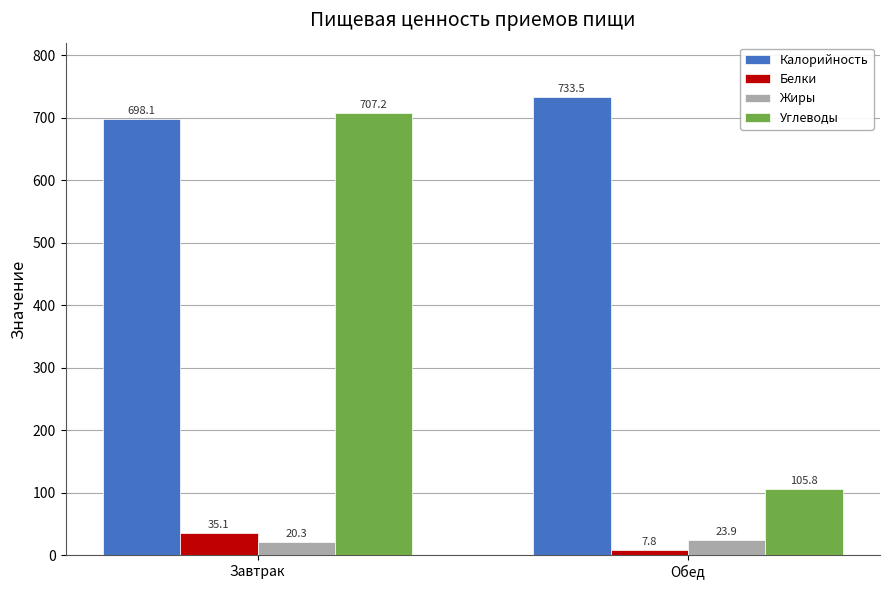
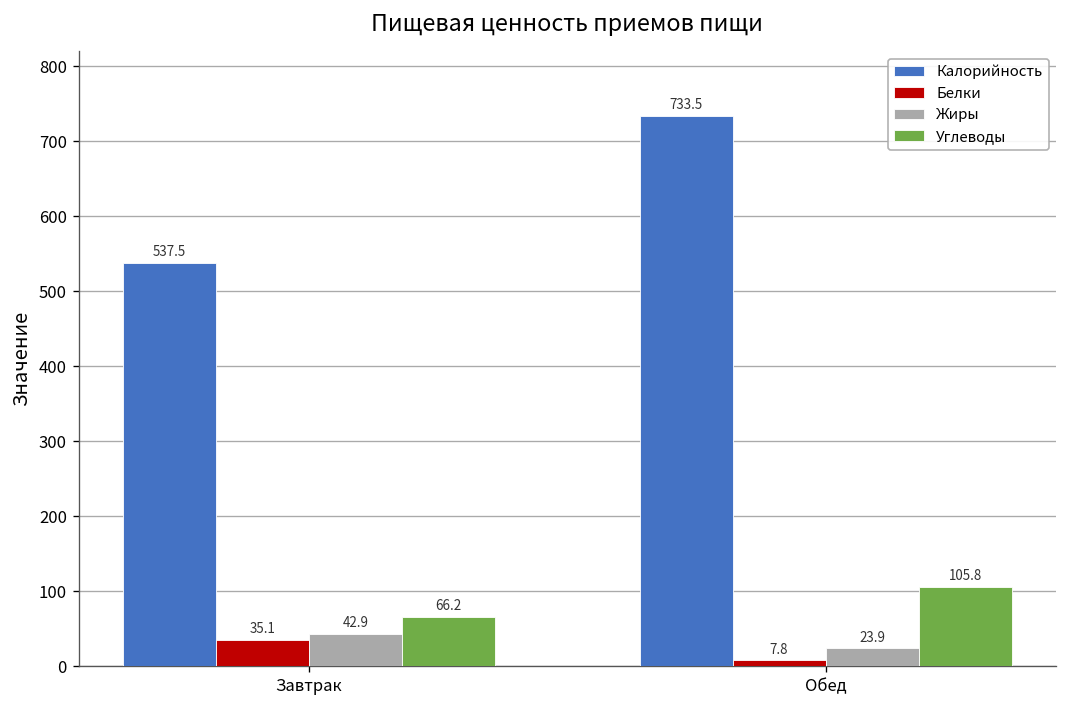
  {
    "Калорийность": {
-     "Завтрак": 698.1,
+     "Завтрак": 537.5,
      "Обед": 733.5
    },
    "Белки": {
      "Завтрак": 35.1,
      "Обед": 7.8
    },
    "Жиры": {
-     "Завтрак": 20.3,
+     "Завтрак": 42.9,
      "Обед": 23.9
    },
    "Углеводы": {
-     "Завтрак": 707.2,
+     "Завтрак": 66.2,
      "Обед": 105.8
    }
  }
